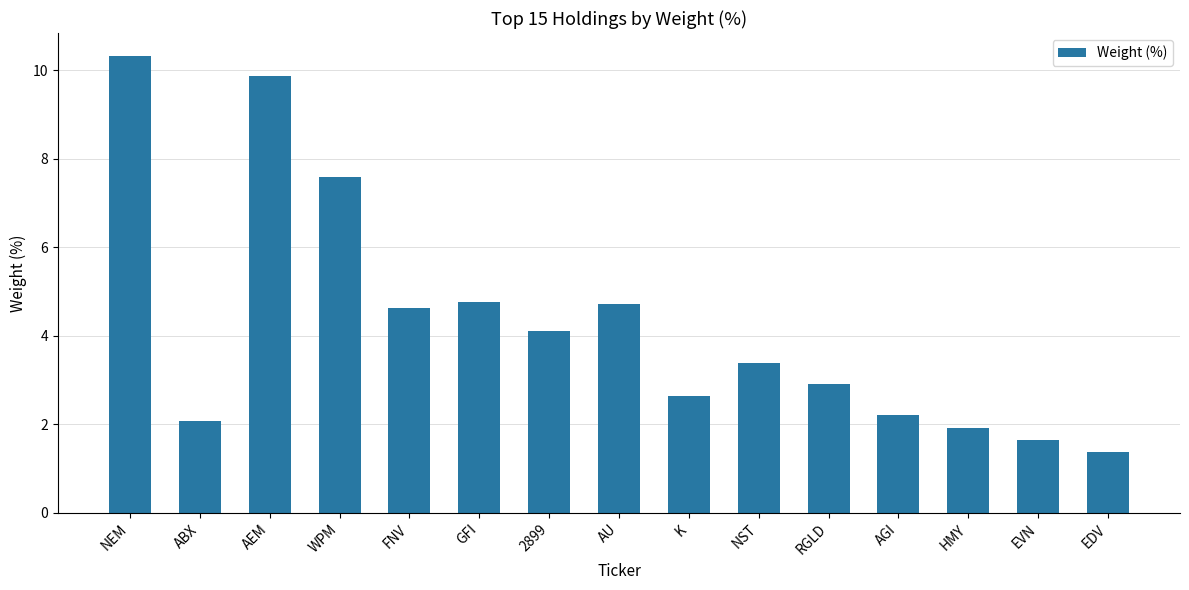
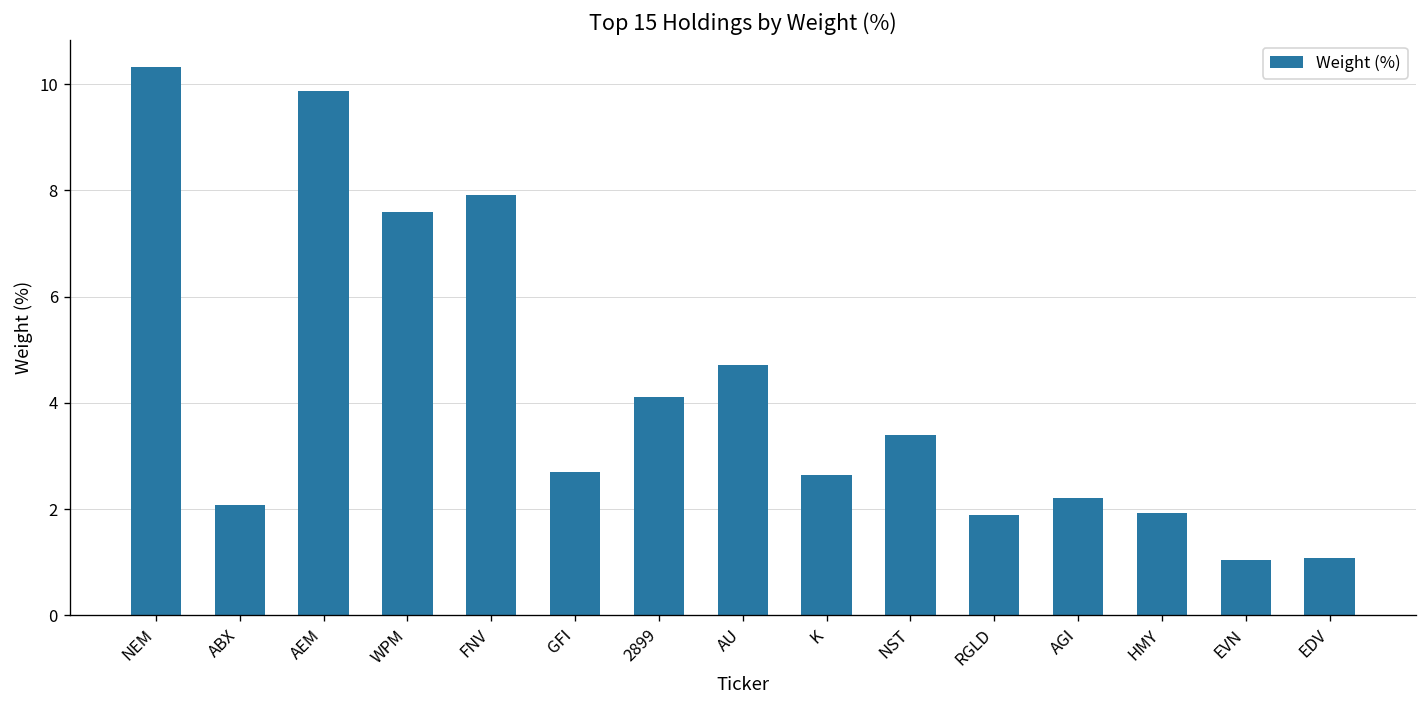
  {
    "NEM": 10.3,
    "ABX": 2.1,
    "AEM": 9.9,
    "WPM": 7.6,
-   "FNV": 4.6,
-   "GFI": 4.8,
+   "FNV": 7.9,
+   "GFI": 2.7,
    "2899": 4.1,
    "AU": 4.7,
    "K": 2.6,
    "NST": 3.4,
-   "RGLD": 2.9,
+   "RGLD": 1.9,
    "AGI": 2.2,
    "HMY": 1.9,
-   "EVN": 1.7,
-   "EDV": 1.4
+   "EVN": 1.0,
+   "EDV": 1.1
  }
